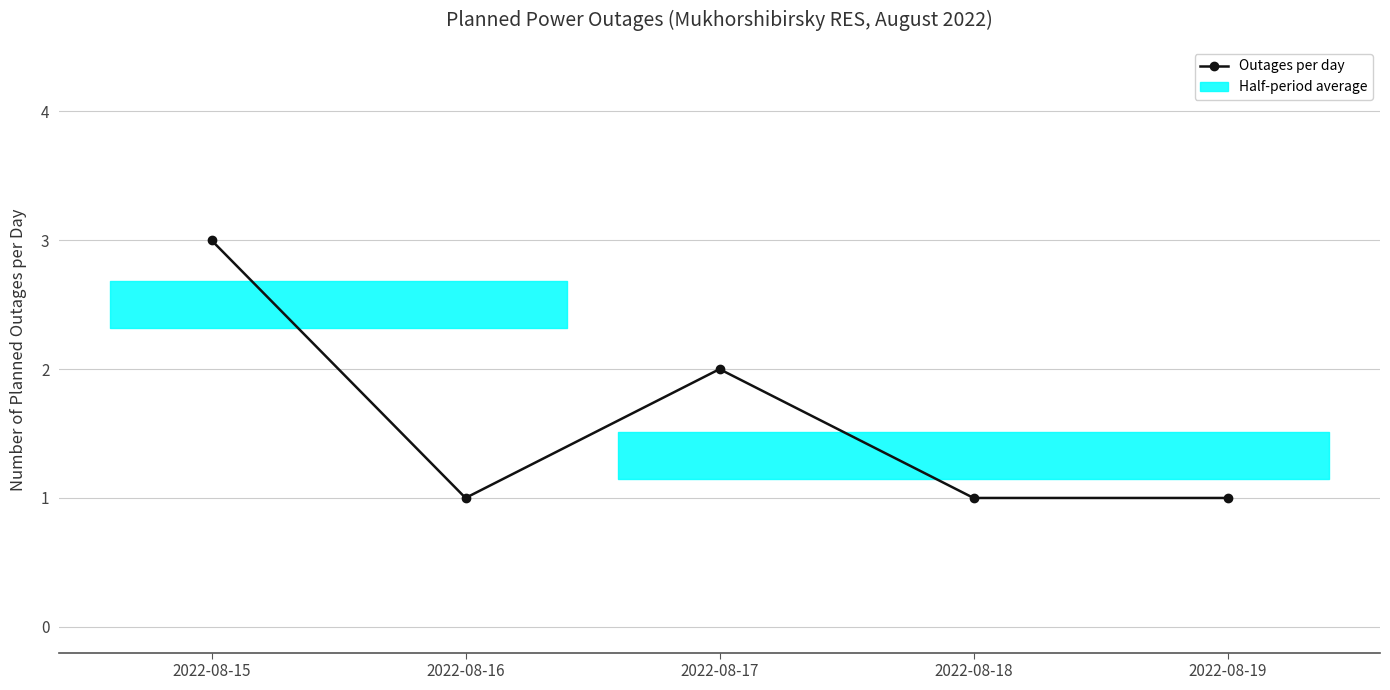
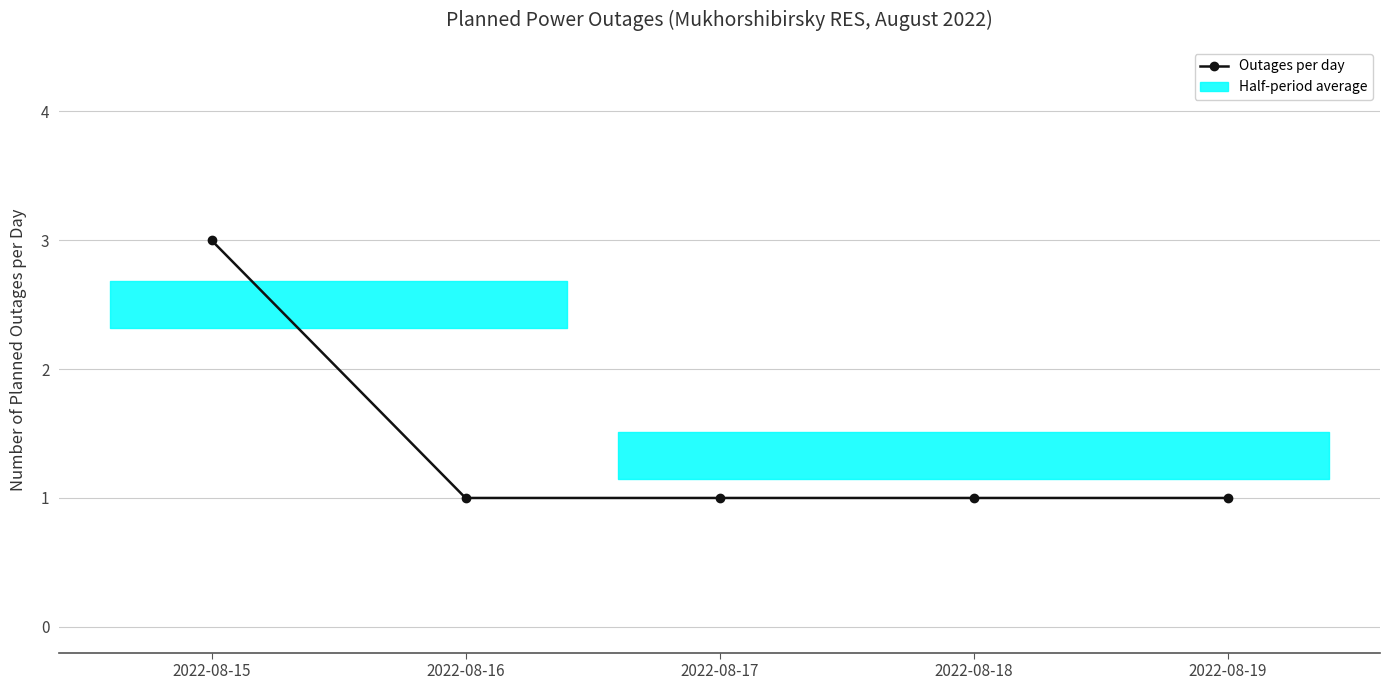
  {
    "Outages per day": {
      "2022-08-15": 3,
      "2022-08-16": 1,
-     "2022-08-17": 2,
+     "2022-08-17": 1,
      "2022-08-18": 1,
      "2022-08-19": 1
    }
  }
